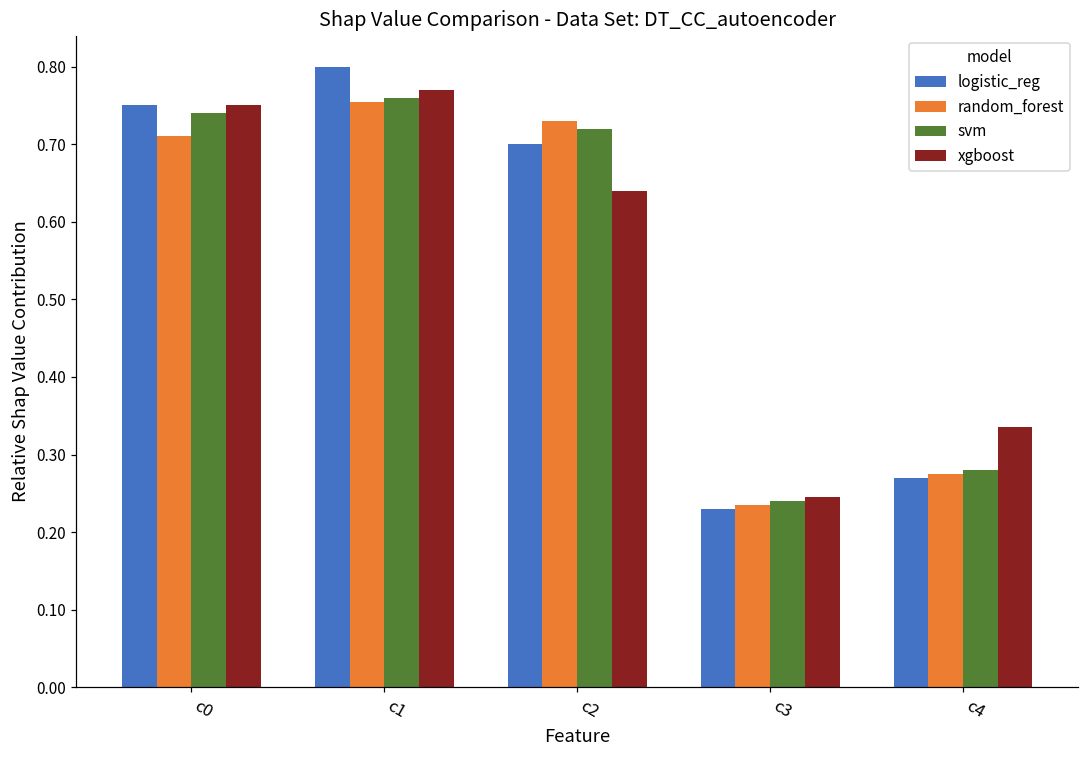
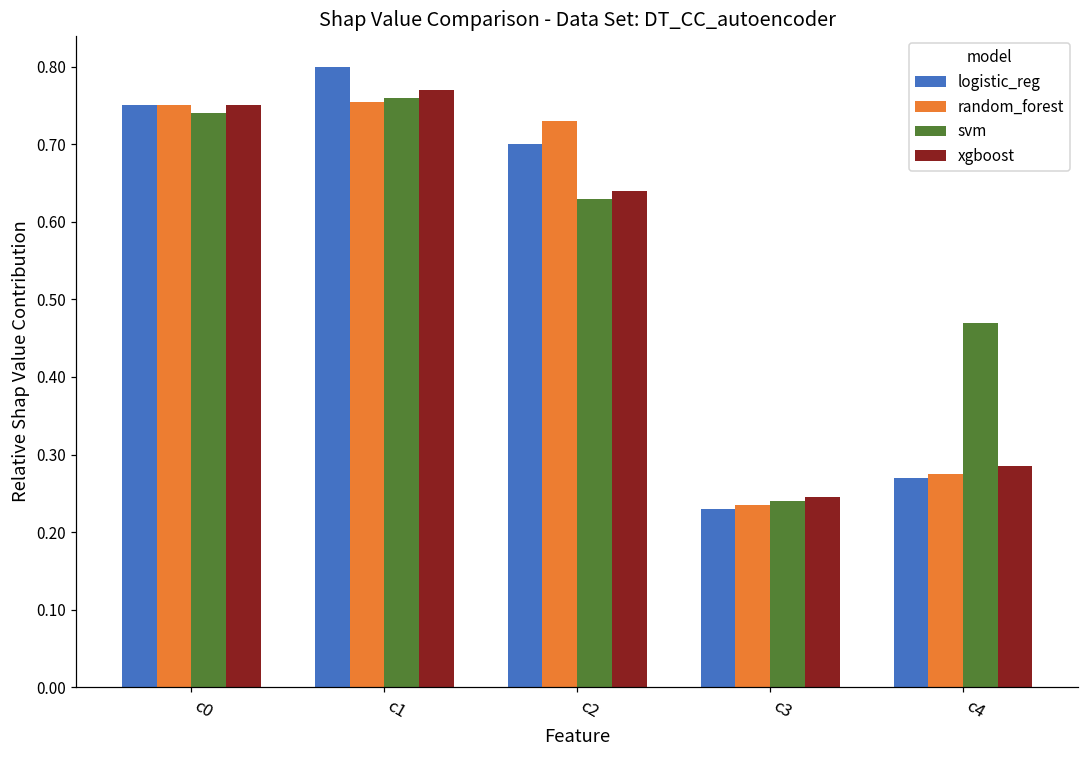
  {
    "logistic_reg": {
      "c0": 0.75,
      "c1": 0.80,
      "c2": 0.70,
      "c3": 0.23,
      "c4": 0.27
    },
    "random_forest": {
-     "c0": 0.71,
+     "c0": 0.75,
      "c1": 0.76,
      "c2": 0.73,
      "c3": 0.24,
      "c4": 0.28
    },
    "svm": {
      "c0": 0.74,
      "c1": 0.76,
-     "c2": 0.72,
+     "c2": 0.63,
      "c3": 0.24,
-     "c4": 0.28
+     "c4": 0.47
    },
    "xgboost": {
      "c0": 0.75,
      "c1": 0.77,
      "c2": 0.64,
      "c3": 0.25,
-     "c4": 0.34
+     "c4": 0.29
    }
  }
